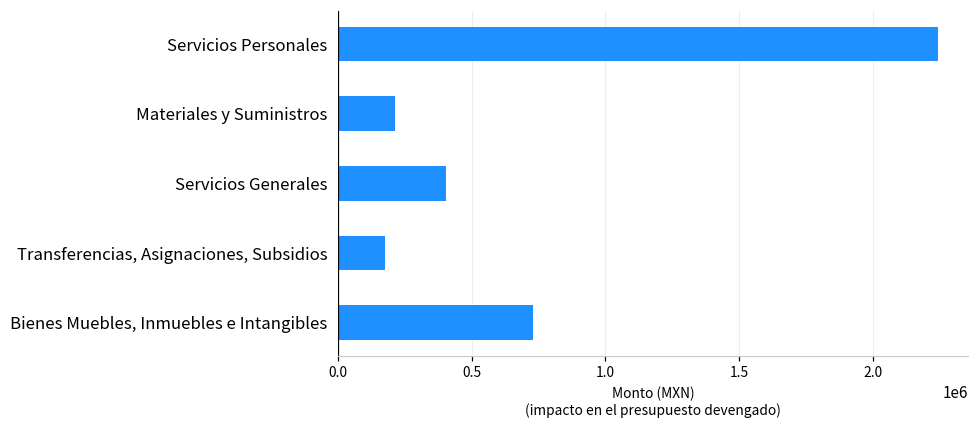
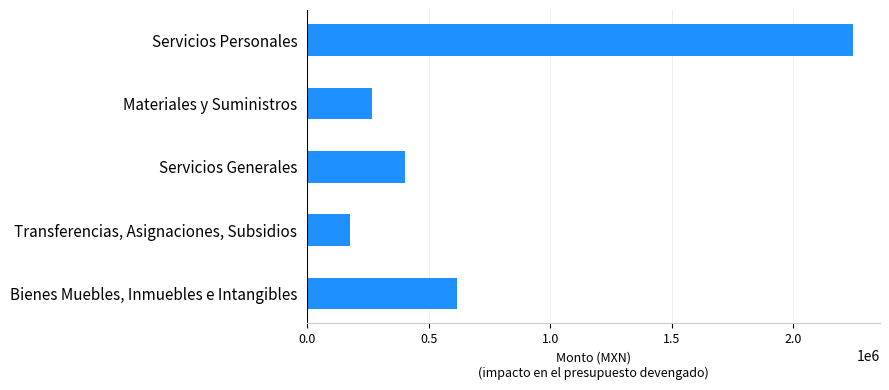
  {
    "Servicios Personales": 2240000,
-   "Materiales y Suministros": 210000,
+   "Materiales y Suministros": 270000,
    "Servicios Generales": 400000,
    "Transferencias, Asignaciones, Subsidios": 180000,
-   "Bienes Muebles, Inmuebles e Intangibles": 730000
+   "Bienes Muebles, Inmuebles e Intangibles": 620000
  }
